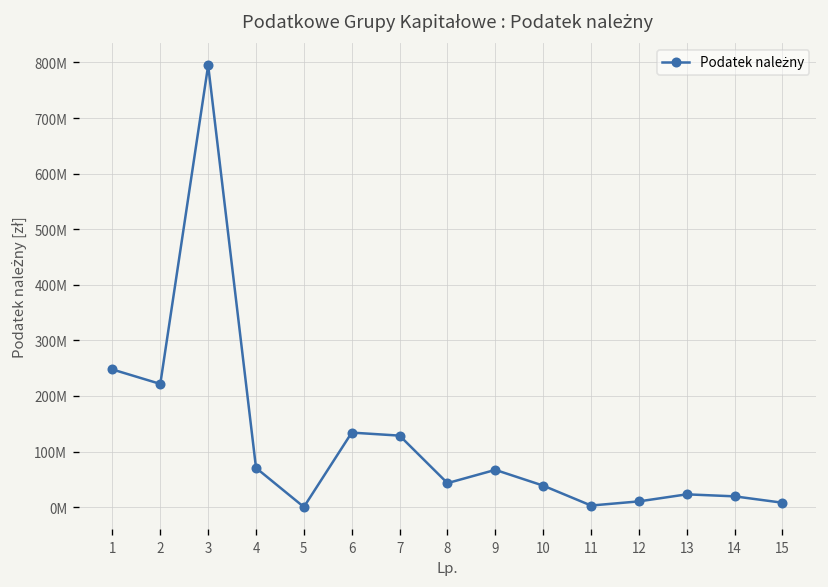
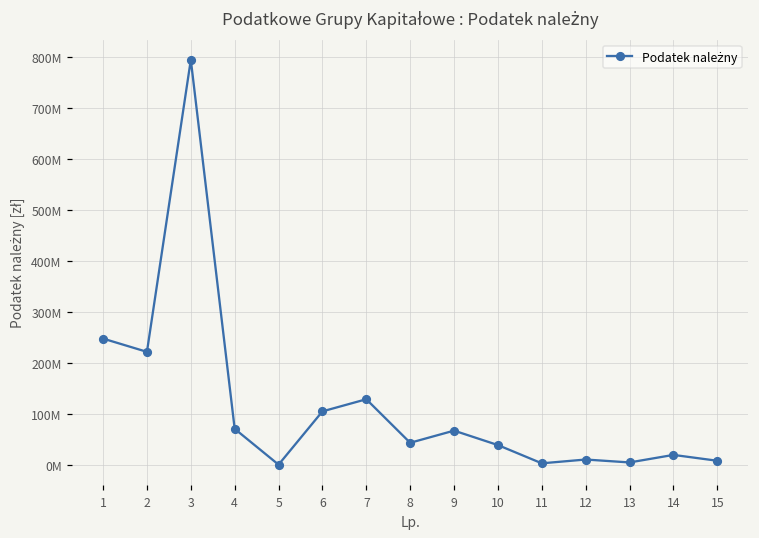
  {
    "1": 250000000,
    "2": 220000000,
    "3": 790000000,
    "4": 70000000,
    "5": 0,
-   "6": 130000000,
+   "6": 100000000,
    "7": 130000000,
    "8": 40000000,
    "9": 70000000,
    "10": 40000000,
    "11": 0,
    "12": 10000000,
-   "13": 20000000,
+   "13": 0,
    "14": 20000000,
    "15": 10000000
  }
